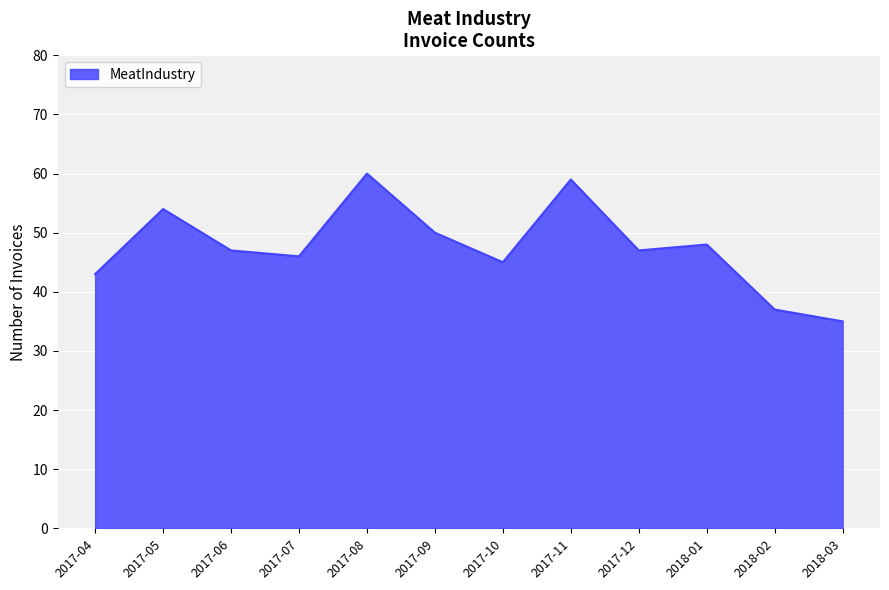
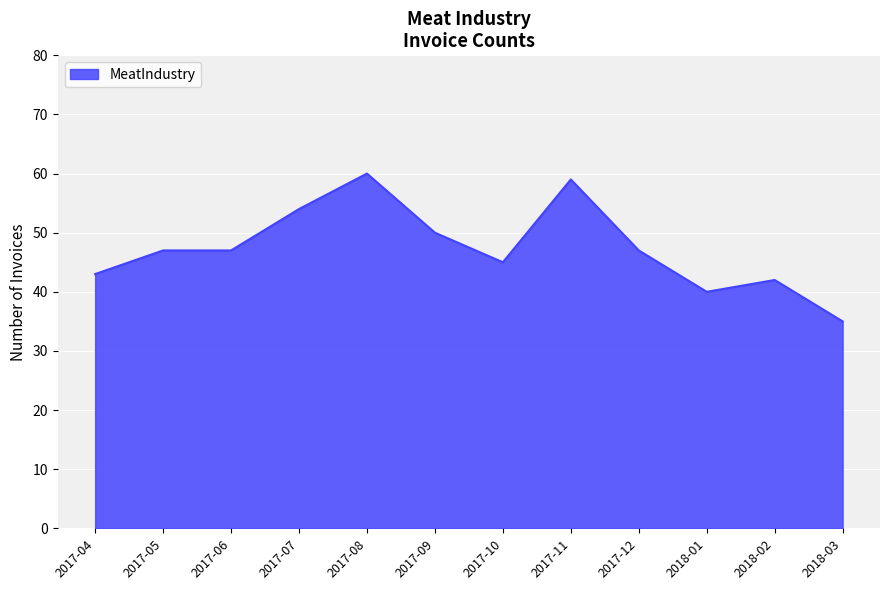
  {
    "2017-04": 43,
-   "2017-05": 54,
+   "2017-05": 47,
    "2017-06": 47,
-   "2017-07": 46,
+   "2017-07": 54,
    "2017-08": 60,
    "2017-09": 50,
    "2017-10": 45,
    "2017-11": 59,
    "2017-12": 47,
-   "2018-01": 48,
-   "2018-02": 37,
+   "2018-01": 40,
+   "2018-02": 42,
    "2018-03": 35
  }
